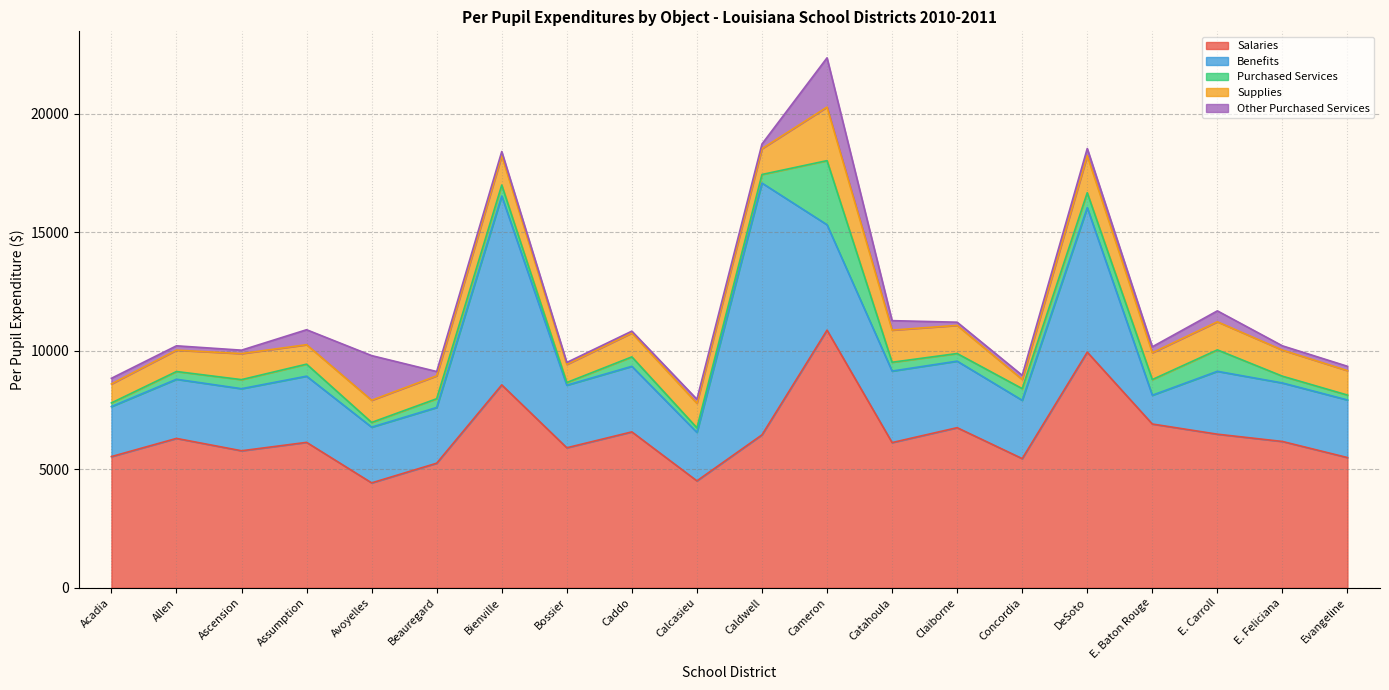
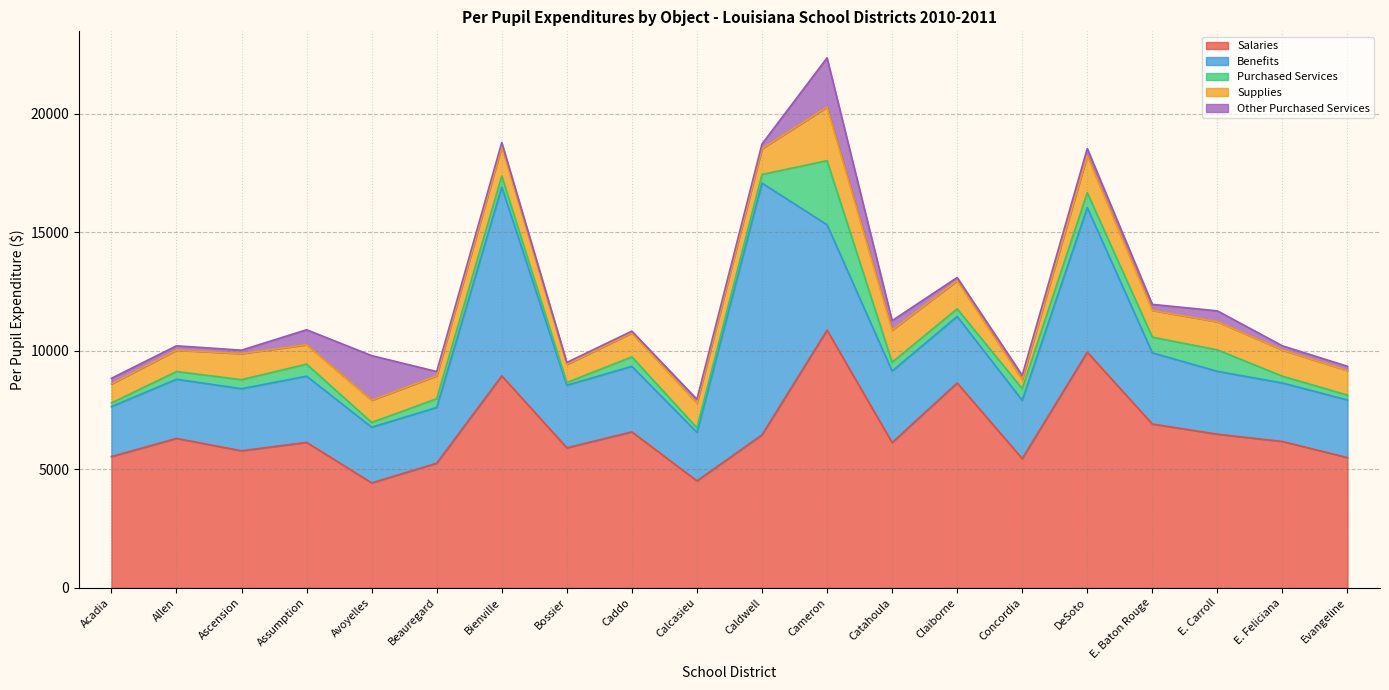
  {
    "Salaries": {
      "Acadia": 5500,
      "Allen": 6300,
      "Ascension": 5800,
      "Assumption": 6100,
      "Avoyelles": 4400,
      "Beauregard": 5300,
-     "Bienville": 8600,
+     "Bienville": 8900,
      "Bossier": 5900,
      "Caddo": 6600,
      "Calcasieu": 4500,
      "Caldwell": 6500,
      "Cameron": 10900,
      "Catahoula": 6100,
-     "Claiborne": 6800,
+     "Claiborne": 8600,
      "Concordia": 5500,
      "DeSoto": 9900,
      "E. Baton Rouge": 6900,
      "E. Carroll": 6500,
      "E. Feliciana": 6200,
      "Evangeline": 5500
    },
    "Benefits": {
      "Acadia": 2100,
      "Allen": 2500,
      "Ascension": 2600,
      "Assumption": 2800,
      "Avoyelles": 2400,
      "Beauregard": 2400,
      "Bienville": 8000,
      "Bossier": 2600,
      "Caddo": 2800,
      "Calcasieu": 2000,
      "Caldwell": 10600,
      "Cameron": 4400,
      "Catahoula": 3000,
      "Claiborne": 2800,
      "Concordia": 2500,
      "DeSoto": 6100,
-     "E. Baton Rouge": 1200,
+     "E. Baton Rouge": 3000,
      "E. Carroll": 2700,
      "E. Feliciana": 2500,
      "Evangeline": 2400
    },
    "Purchased Services": {
      "Acadia": 200,
      "Allen": 300,
      "Ascension": 400,
      "Assumption": 500,
      "Avoyelles": 200,
      "Beauregard": 400,
      "Bienville": 500,
      "Bossier": 100,
      "Caddo": 400,
      "Calcasieu": 200,
      "Caldwell": 400,
      "Cameron": 2700,
      "Catahoula": 400,
      "Claiborne": 300,
      "Concordia": 500,
      "DeSoto": 600,
      "E. Baton Rouge": 700,
      "E. Carroll": 900,
      "E. Feliciana": 300,
      "Evangeline": 200
    },
    "Supplies": {
      "Acadia": 800,
      "Allen": 900,
      "Ascension": 1100,
      "Assumption": 800,
      "Avoyelles": 900,
      "Beauregard": 1000,
      "Bienville": 1200,
      "Calcasieu": 1000,
      "Caldwell": 1100,
      "Cameron": 2300,
      "Catahoula": 1400,
      "Claiborne": 1200,
      "Concordia": 400,
      "DeSoto": 1600,
      "E. Baton Rouge": 1100,
      "E. Carroll": 1200,
      "E. Feliciana": 1100,
      "Evangeline": 1000
    },
    "Other Purchased Services": {
      "Acadia": 200,
      "Allen": 200,
      "Ascension": 100,
      "Assumption": 600,
      "Avoyelles": 1900,
      "Beauregard": 200,
      "Bienville": 200,
      "Calcasieu": 200,
      "Caldwell": 200,
      "Cameron": 2100,
      "Catahoula": 400,
      "Claiborne": 100,
      "Concordia": 200,
      "DeSoto": 300,
      "E. Baton Rouge": 300,
      "E. Carroll": 500,
      "E. Feliciana": 200,
      "Evangeline": 200
    }
  }
